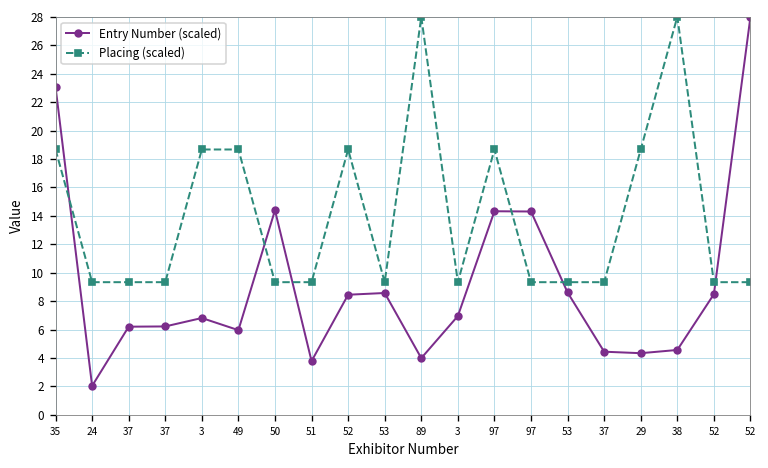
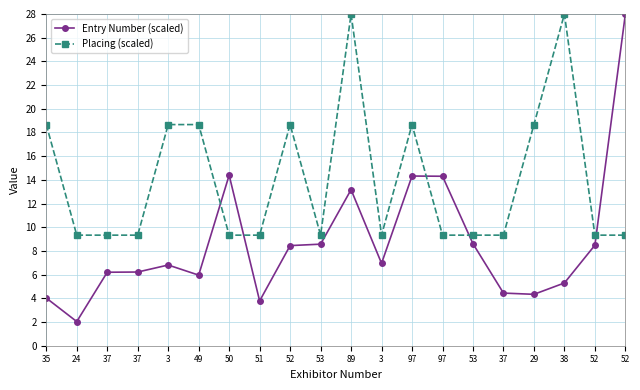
  {
    "Entry Number (scaled)": {
-     "35": 23.1,
+     "35": 4.0,
      "24": 2.0,
      "49": 6.0,
      "50": 14.4,
      "51": 3.8,
-     "89": 4.0,
+     "89": 13.2,
      "29": 4.3,
-     "38": 4.6
+     "38": 5.3
    },
    "Placing (scaled)": {
      "35": 18.7,
      "24": 9.3,
      "49": 18.7,
      "50": 9.3,
      "51": 9.3,
      "89": 28.0,
      "29": 18.7,
      "38": 28.0
    }
  }
